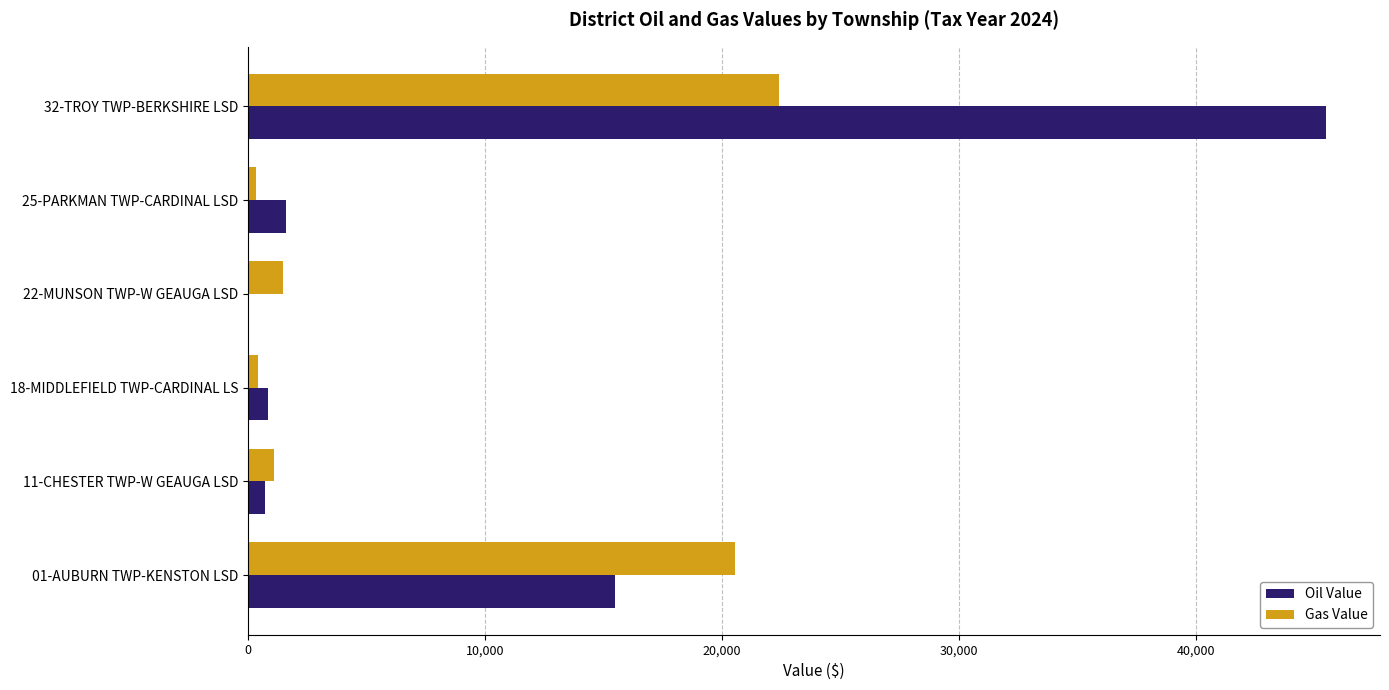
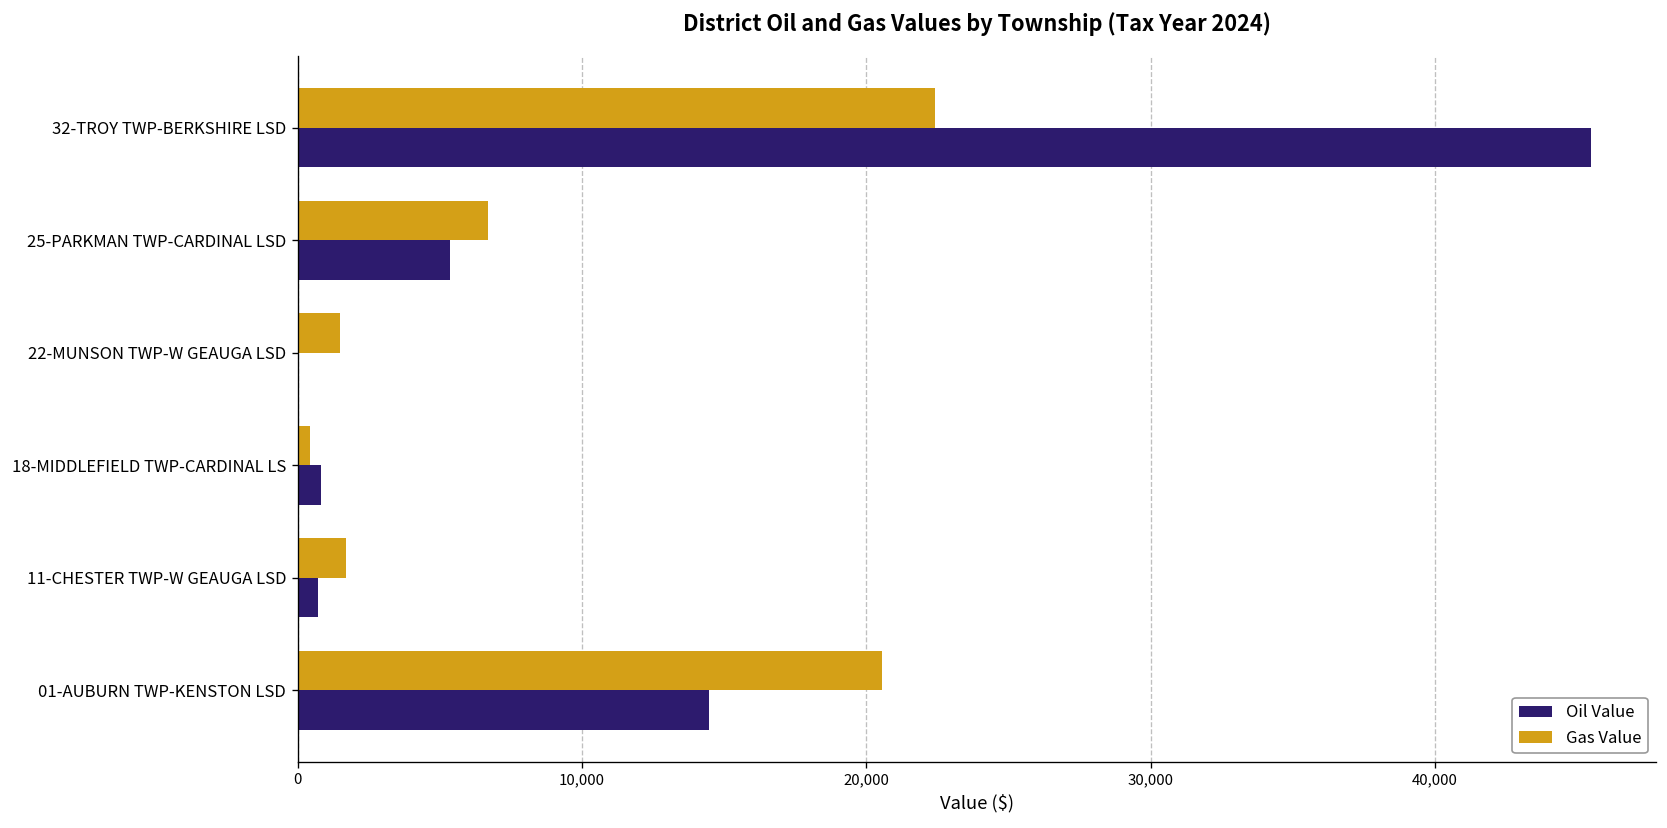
  {
    "Oil Value": {
      "32-TROY TWP-BERKSHIRE LSD": "45,500",
-     "25-PARKMAN TWP-CARDINAL LSD": "1,600",
+     "25-PARKMAN TWP-CARDINAL LSD": "5,400",
      "22-MUNSON TWP-W GEAUGA LSD": "0",
      "18-MIDDLEFIELD TWP-CARDINAL LS": "800",
      "11-CHESTER TWP-W GEAUGA LSD": "700",
-     "01-AUBURN TWP-KENSTON LSD": "15,500"
+     "01-AUBURN TWP-KENSTON LSD": "14,500"
    },
    "Gas Value": {
      "32-TROY TWP-BERKSHIRE LSD": "22,400",
-     "25-PARKMAN TWP-CARDINAL LSD": "300",
+     "25-PARKMAN TWP-CARDINAL LSD": "6,700",
      "22-MUNSON TWP-W GEAUGA LSD": "1,500",
      "18-MIDDLEFIELD TWP-CARDINAL LS": "400",
-     "11-CHESTER TWP-W GEAUGA LSD": "1,100",
+     "11-CHESTER TWP-W GEAUGA LSD": "1,700",
      "01-AUBURN TWP-KENSTON LSD": "20,600"
    }
  }
